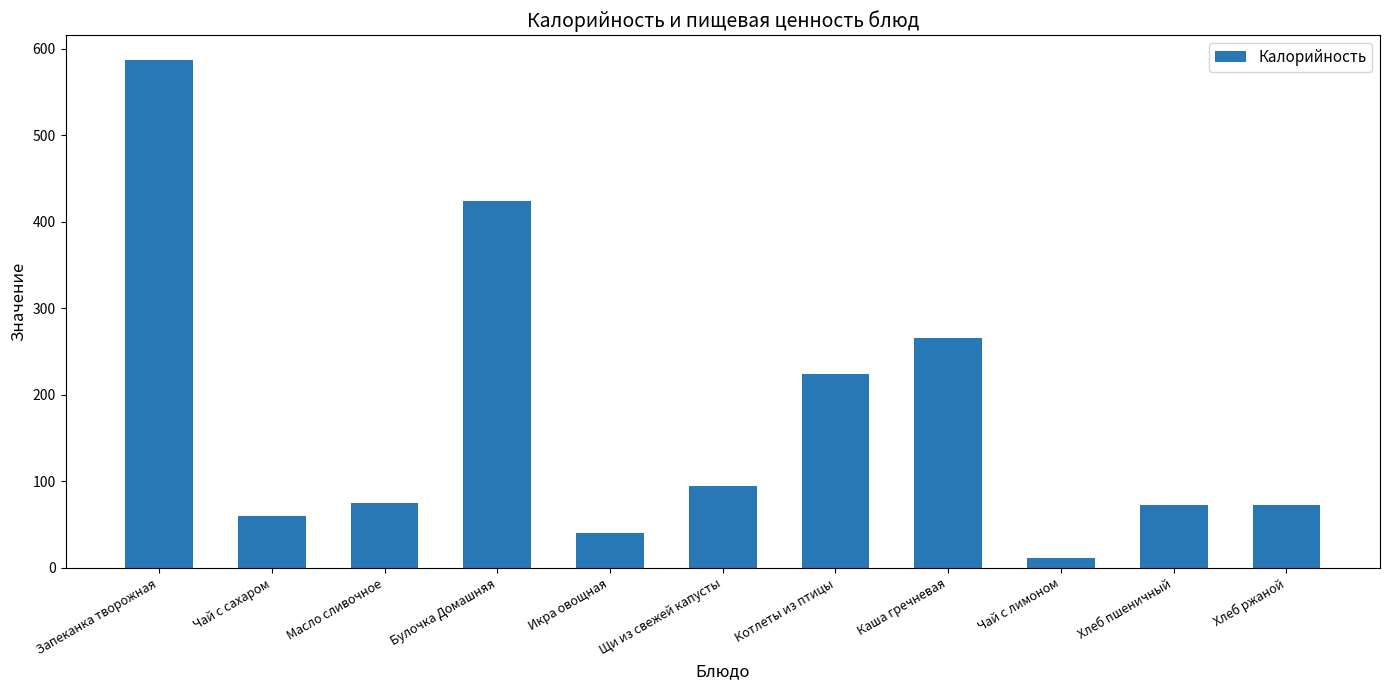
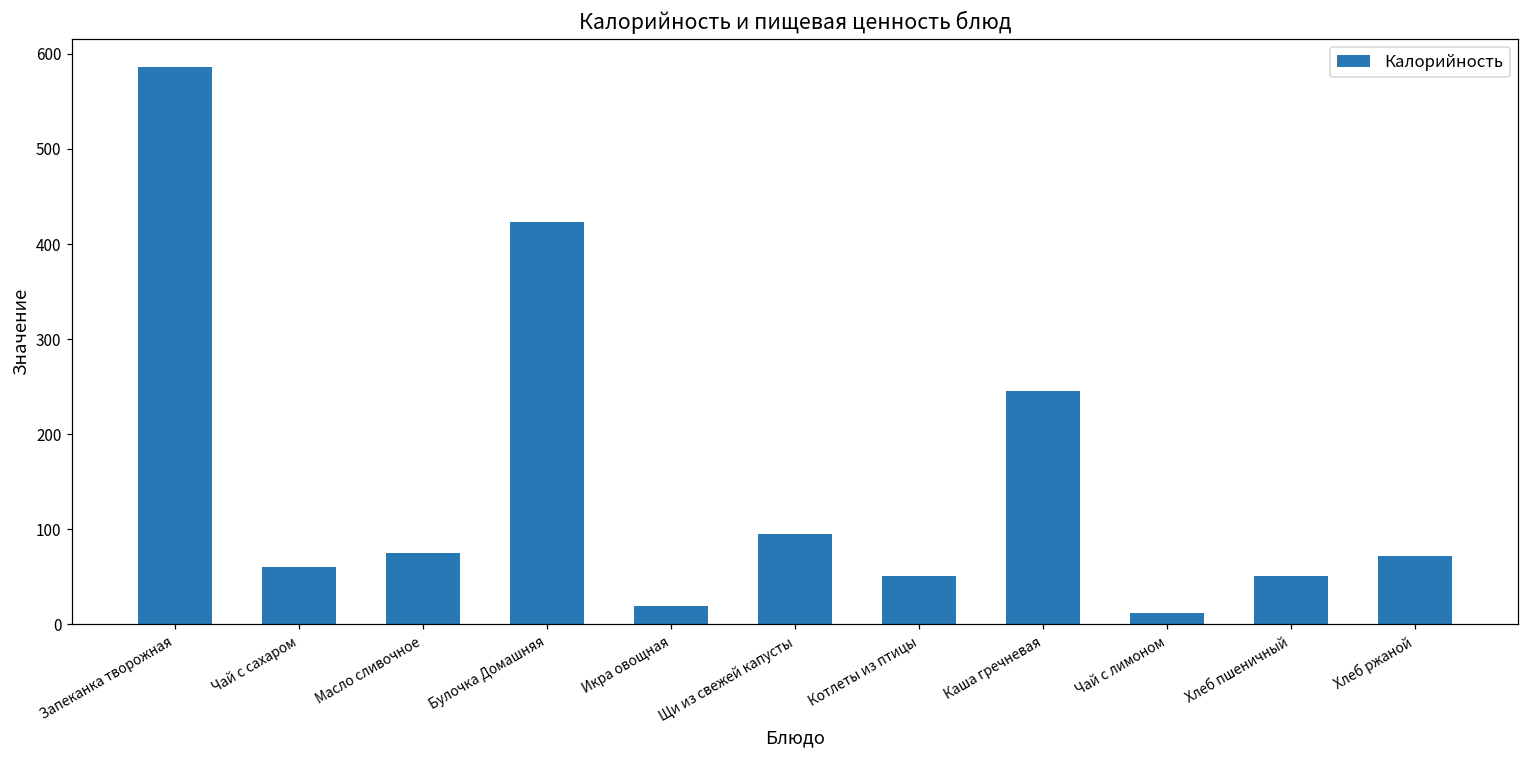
  {
    "Запеканка творожная": 590,
    "Чай с сахаром": 60,
    "Масло сливочное": 80,
    "Булочка Домашняя": 420,
-   "Икра овощная": 40,
+   "Икра овощная": 20,
    "Щи из свежей капусты": 100,
-   "Котлеты из птицы": 220,
-   "Каша гречневая": 270,
+   "Котлеты из птицы": 50,
+   "Каша гречневая": 250,
    "Чай с лимоном": 10,
-   "Хлеб пшеничный": 70,
+   "Хлеб пшеничный": 50,
    "Хлеб ржаной": 70
  }
